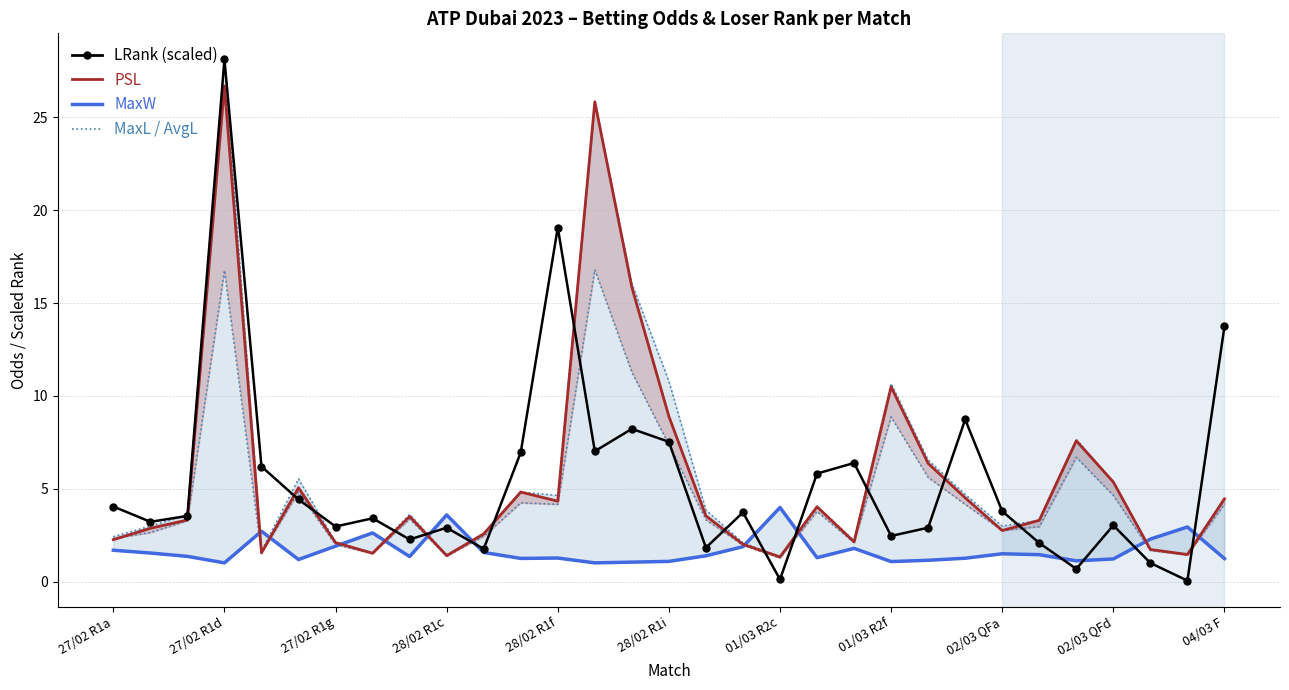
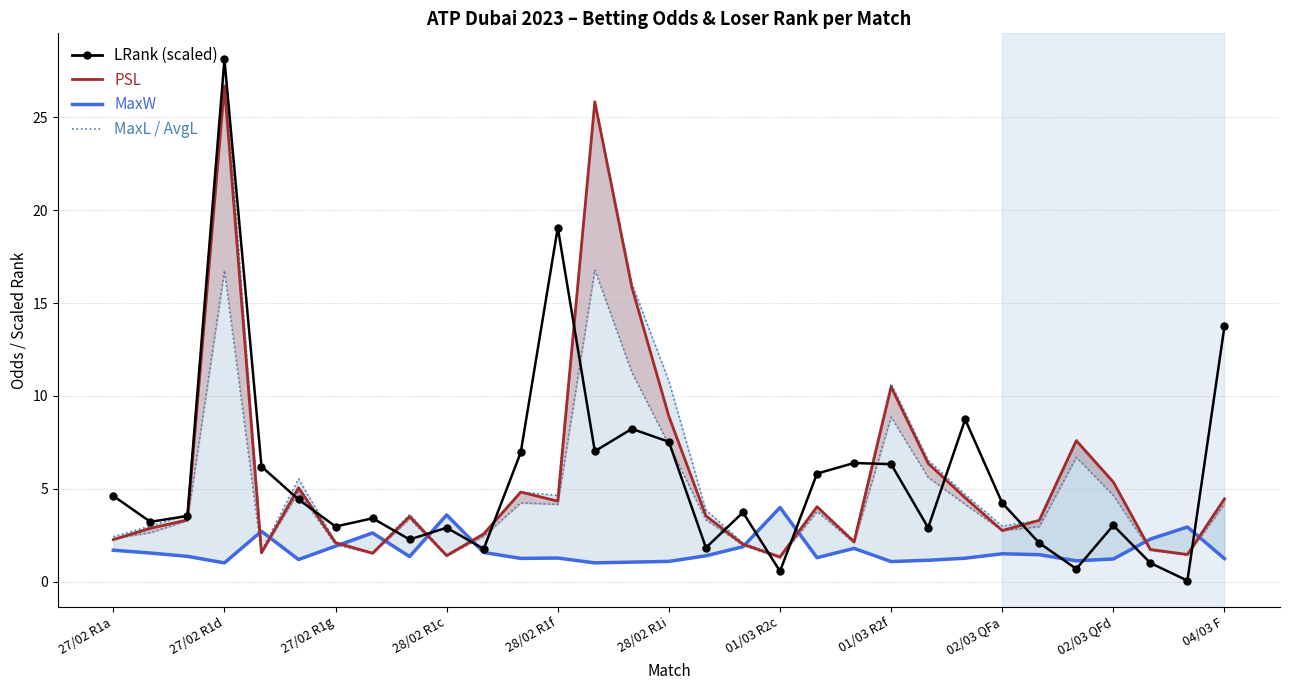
  {
    "LRank (scaled)": {
-     "27/02 R1a": 4.1,
+     "27/02 R1a": 4.6,
      "27/02 R1g": 3.0,
      "28/02 R1c": 2.9,
      "28/02 R1f": 19.1,
      "28/02 R1i": 7.5,
-     "01/03 R2c": 0.1,
-     "01/03 R2f": 2.5,
-     "02/03 QFa": 3.8,
+     "01/03 R2c": 0.6,
+     "01/03 R2f": 6.3,
+     "02/03 QFa": 4.2,
      "02/03 QFd": 3.0,
      "04/03 F": 13.7
    }
  }
